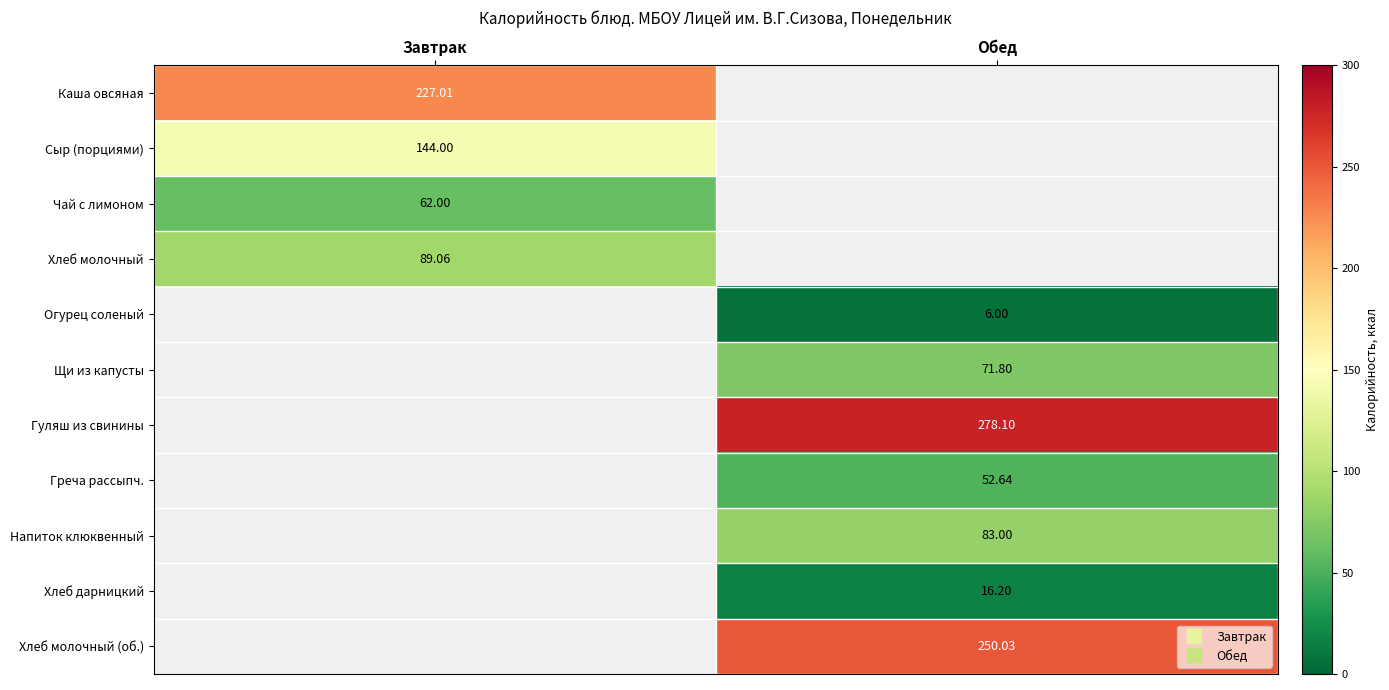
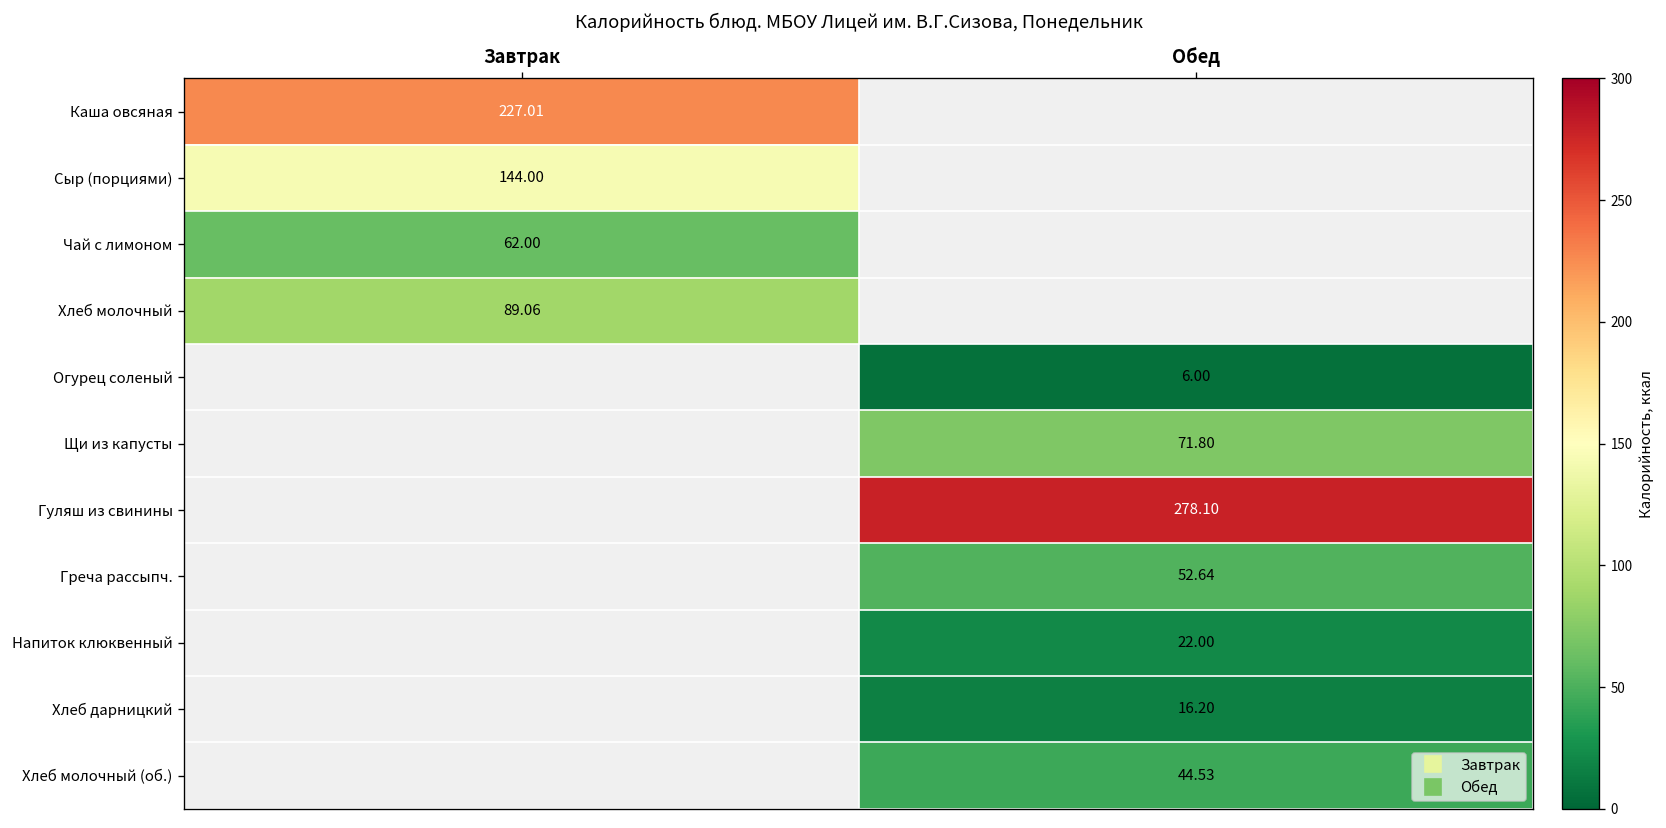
  {
    "Каша овсяная": {
      "Завтрак": 227.01
    },
    "Сыр (порциями)": {
      "Завтрак": 144.00
    },
    "Чай с лимоном": {
      "Завтрак": 62.00
    },
    "Хлеб молочный": {
      "Завтрак": 89.06
    },
    "Огурец соленый": {
      "Обед": 6.00
    },
    "Щи из капусты": {
      "Обед": 71.80
    },
    "Гуляш из свинины": {
      "Обед": 278.10
    },
    "Греча рассыпч.": {
      "Обед": 52.64
    },
    "Напиток клюквенный": {
-     "Обед": 83.00
+     "Обед": 22.00
    },
    "Хлеб дарницкий": {
      "Обед": 16.20
    },
    "Хлеб молочный (об.)": {
-     "Обед": 250.03
+     "Обед": 44.53
    }
  }
